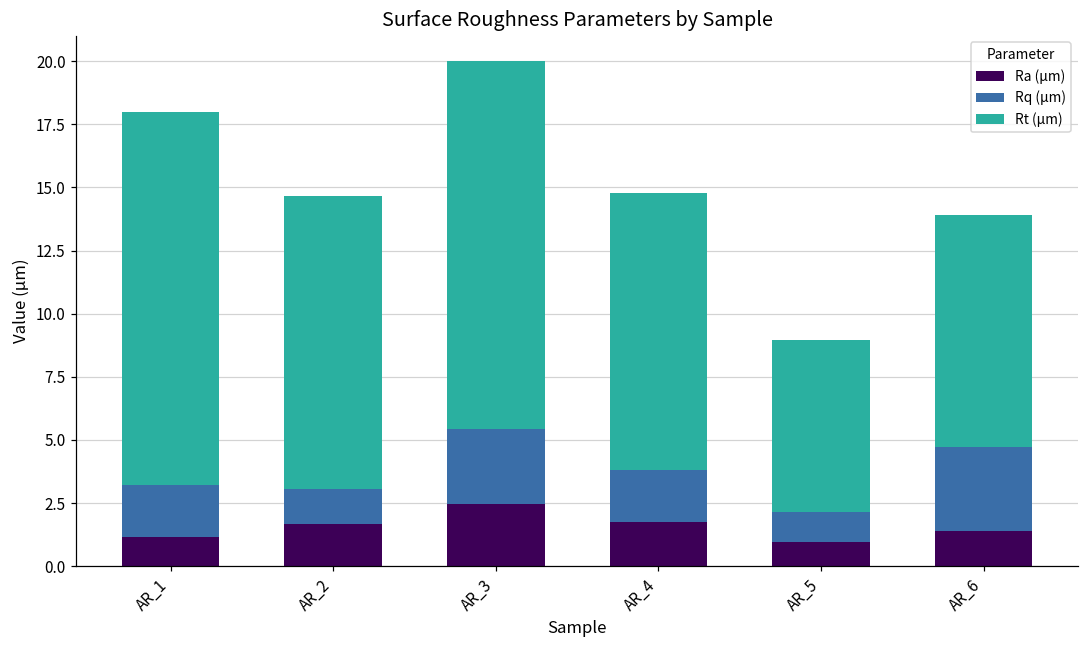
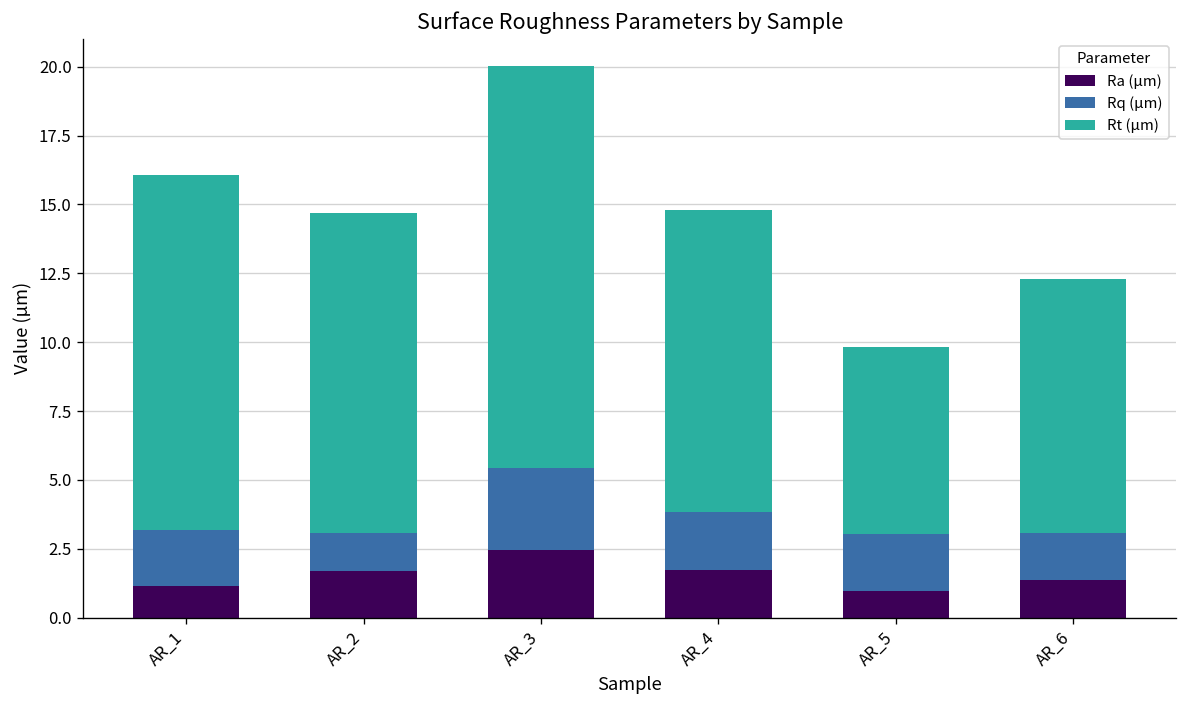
  {
    "Ra (µm)": {
      "AR_1": 1.1,
      "AR_2": 1.7,
      "AR_3": 2.5,
      "AR_4": 1.7,
      "AR_5": 1.0,
      "AR_6": 1.4
    },
    "Rq (µm)": {
      "AR_1": 2.1,
      "AR_2": 1.4,
      "AR_3": 3.0,
      "AR_4": 2.1,
-     "AR_5": 1.2,
-     "AR_6": 3.3
+     "AR_5": 2.1,
+     "AR_6": 1.7
    },
    "Rt (µm)": {
-     "AR_1": 14.8,
+     "AR_1": 12.9,
      "AR_2": 11.6,
      "AR_3": 14.6,
      "AR_4": 11.0,
      "AR_5": 6.8,
      "AR_6": 9.2
    }
  }
